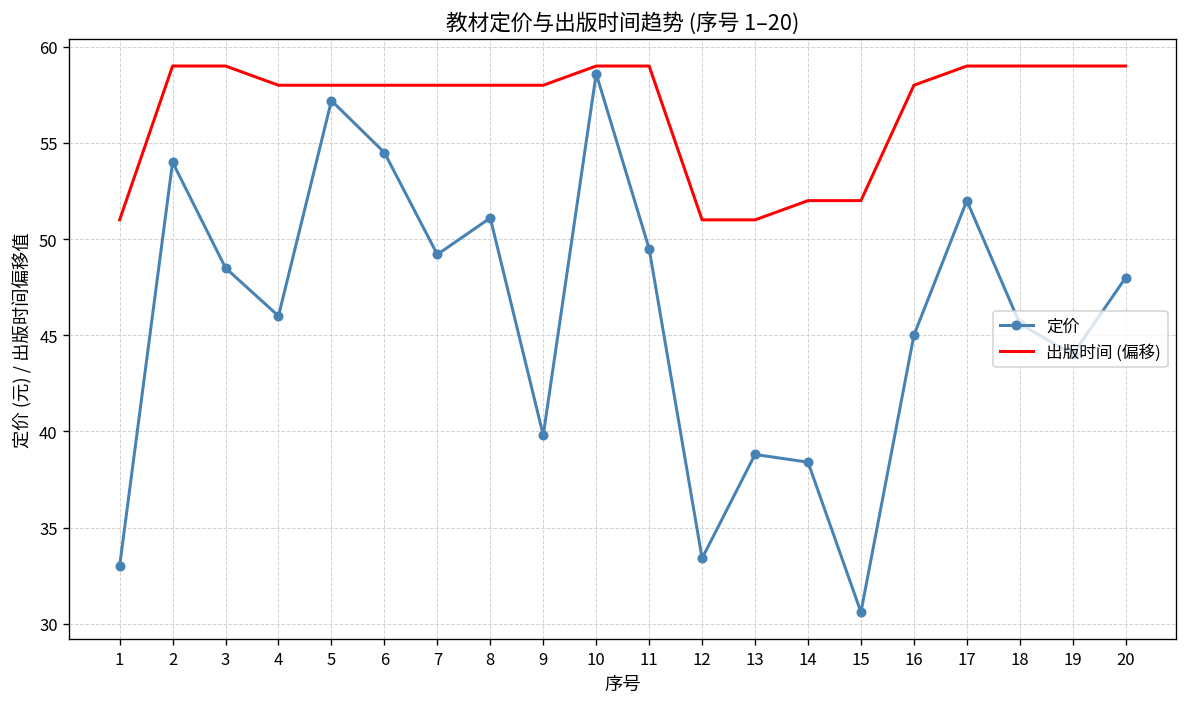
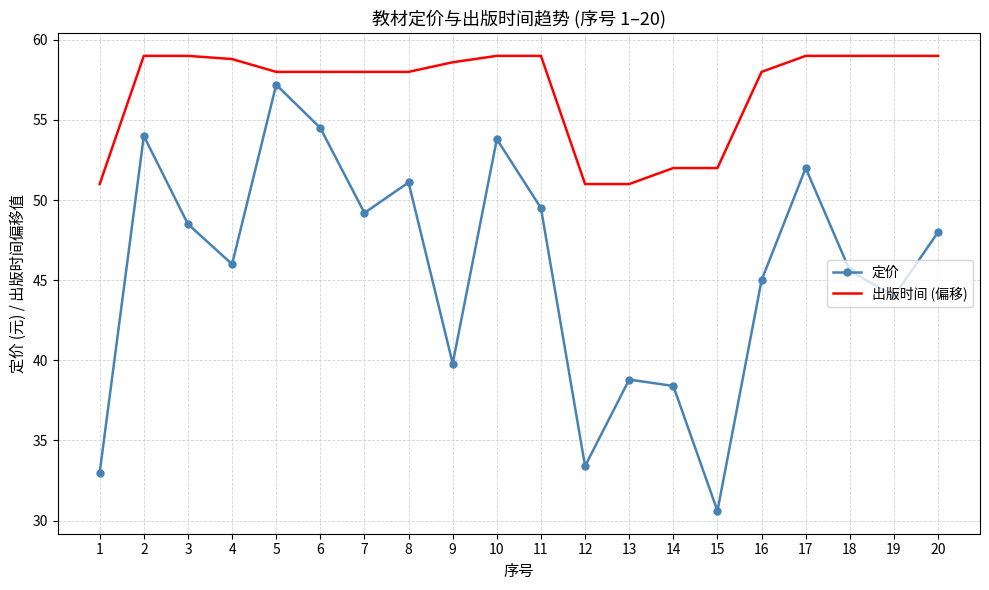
  {
    "定价": {
      "1": 33.0,
      "2": 54.0,
      "3": 48.5,
      "4": 46.0,
      "5": 57.2,
      "6": 54.5,
      "7": 49.2,
      "8": 51.1,
      "9": 39.8,
-     "10": 58.6,
+     "10": 53.8,
      "11": 49.5,
      "12": 33.4,
      "13": 38.8,
      "14": 38.4,
      "15": 30.6,
      "16": 45.0,
      "17": 52.0,
      "20": 48.0
    },
    "出版时间 (偏移)": {
      "1": 51.0,
      "2": 59.0,
      "3": 59.0,
-     "4": 58.0,
+     "4": 58.8,
      "5": 58.0,
      "6": 58.0,
      "7": 58.0,
      "8": 58.0,
-     "9": 58.0,
+     "9": 58.6,
      "10": 59.0,
      "11": 59.0,
      "12": 51.0,
      "13": 51.0,
      "14": 52.0,
      "15": 52.0,
      "16": 58.0,
      "17": 59.0,
      "18": 59.0,
      "19": 59.0,
      "20": 59.0
    }
  }
